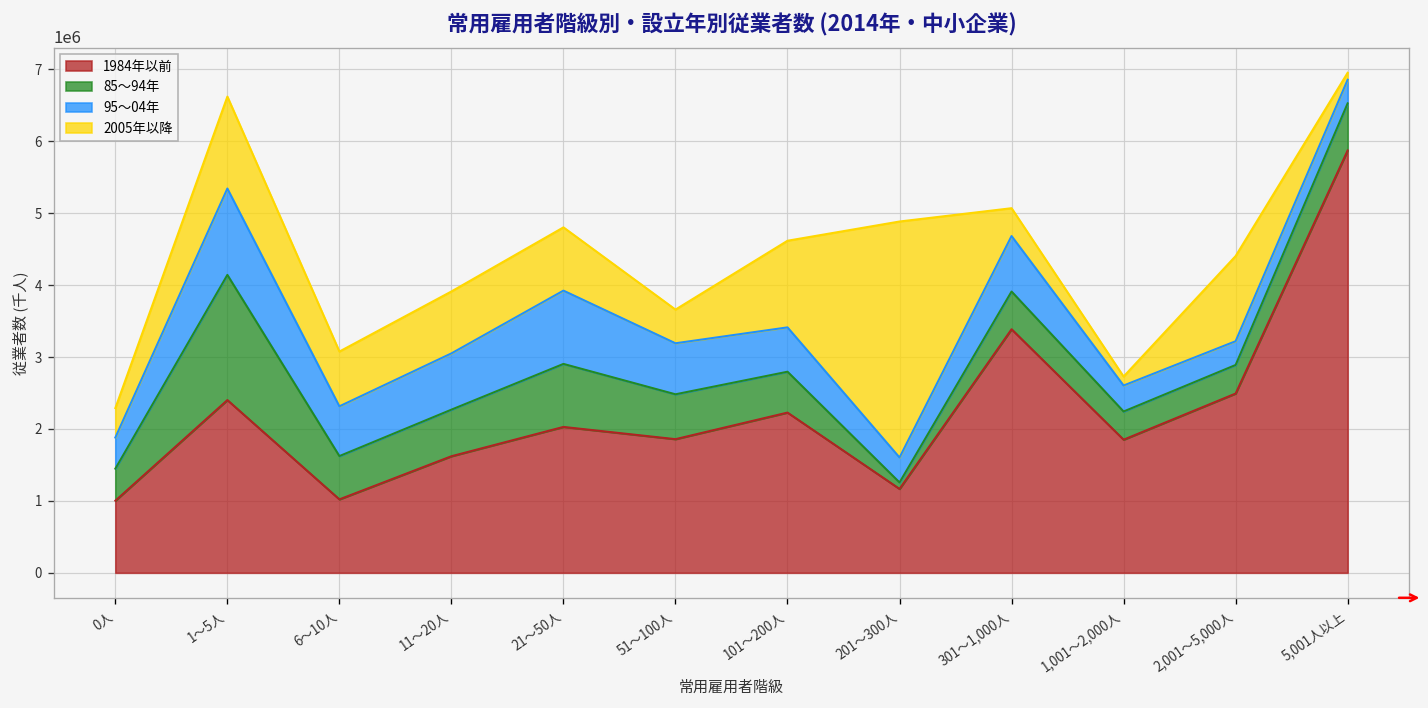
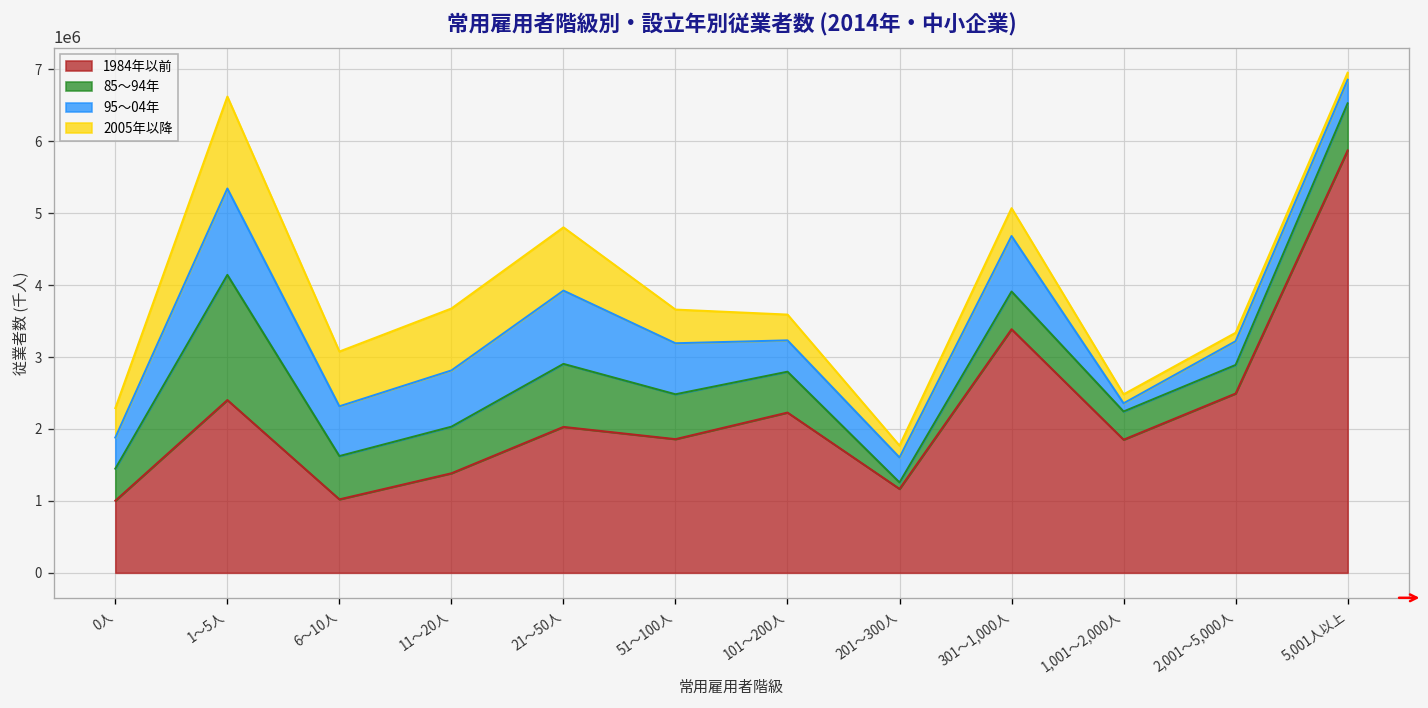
  {
    "1984年以前": {
      "0人": 1000000,
      "1～5人": 2400000,
      "6～10人": 1000000,
-     "11～20人": 1600000,
+     "11～20人": 1400000,
      "21～50人": 2000000,
      "51～100人": 1900000,
      "101～200人": 2200000,
      "201～300人": 1200000,
      "301～1,000人": 3400000,
      "1,001～2,000人": 1900000,
      "2,001～5,000人": 2500000,
      "5,001人以上": 5900000
    },
    "85～94年": {
      "0人": 400000,
      "1～5人": 1700000,
      "6～10人": 600000,
      "11～20人": 600000,
      "21～50人": 900000,
      "51～100人": 600000,
      "101～200人": 600000,
      "201～300人": 100000,
      "301～1,000人": 500000,
      "1,001～2,000人": 400000,
      "2,001～5,000人": 400000,
      "5,001人以上": 700000
    },
    "95～04年": {
      "0人": 400000,
      "1～5人": 1200000,
      "6～10人": 700000,
      "11～20人": 800000,
      "21～50人": 1000000,
      "51～100人": 700000,
-     "101～200人": 600000,
+     "101～200人": 400000,
      "201～300人": 300000,
      "301～1,000人": 800000,
-     "1,001～2,000人": 400000,
+     "1,001～2,000人": 100000,
      "2,001～5,000人": 300000,
      "5,001人以上": 300000
    },
    "2005年以降": {
      "0人": 400000,
      "1～5人": 1300000,
      "6～10人": 800000,
      "11～20人": 900000,
      "21～50人": 900000,
      "51～100人": 500000,
-     "101～200人": 1200000,
-     "201～300人": 3300000,
+     "101～200人": 400000,
+     "201～300人": 200000,
      "301～1,000人": 400000,
      "1,001～2,000人": 100000,
-     "2,001～5,000人": 1200000,
+     "2,001～5,000人": 100000,
      "5,001人以上": 100000
    }
  }
